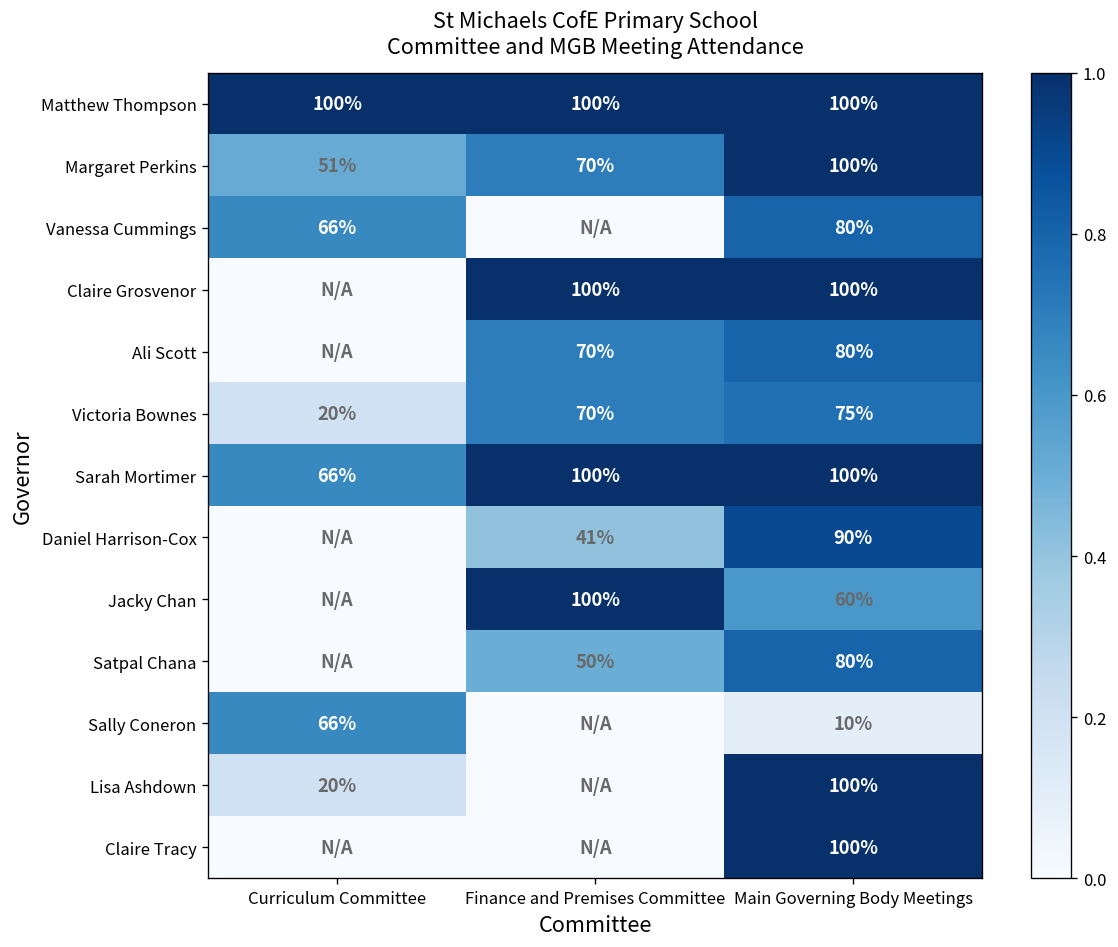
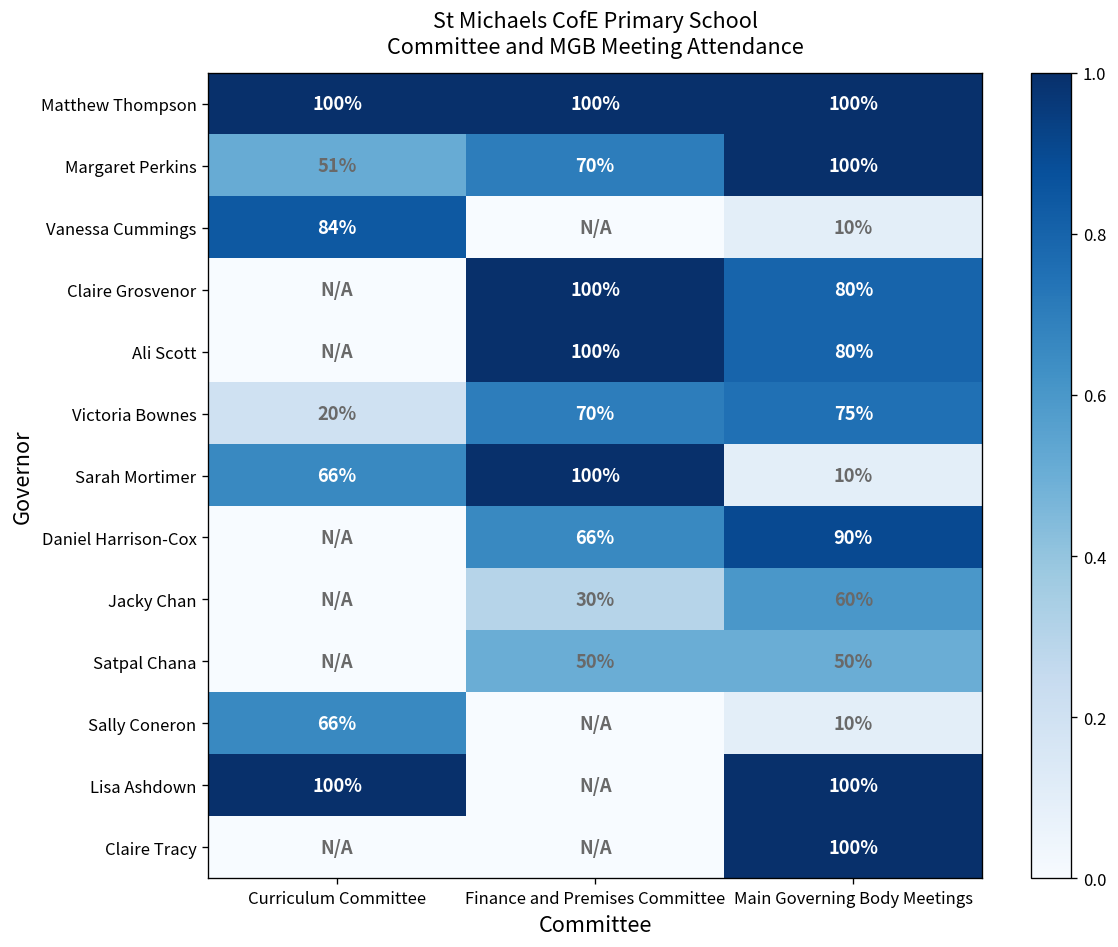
  {
    "Matthew Thompson": {
      "Curriculum Committee": "100%",
      "Finance and Premises Committee": "100%",
      "Main Governing Body Meetings": "100%"
    },
    "Margaret Perkins": {
      "Curriculum Committee": "51%",
      "Finance and Premises Committee": "70%",
      "Main Governing Body Meetings": "100%"
    },
    "Vanessa Cummings": {
-     "Curriculum Committee": "66%",
-     "Main Governing Body Meetings": "80%"
+     "Curriculum Committee": "84%",
+     "Main Governing Body Meetings": "10%"
    },
    "Claire Grosvenor": {
      "Finance and Premises Committee": "100%",
-     "Main Governing Body Meetings": "100%"
+     "Main Governing Body Meetings": "80%"
    },
    "Ali Scott": {
-     "Finance and Premises Committee": "70%",
+     "Finance and Premises Committee": "100%",
      "Main Governing Body Meetings": "80%"
    },
    "Victoria Bownes": {
      "Curriculum Committee": "20%",
      "Finance and Premises Committee": "70%",
      "Main Governing Body Meetings": "75%"
    },
    "Sarah Mortimer": {
      "Curriculum Committee": "66%",
      "Finance and Premises Committee": "100%",
-     "Main Governing Body Meetings": "100%"
+     "Main Governing Body Meetings": "10%"
    },
    "Daniel Harrison-Cox": {
-     "Finance and Premises Committee": "41%",
+     "Finance and Premises Committee": "66%",
      "Main Governing Body Meetings": "90%"
    },
    "Jacky Chan": {
-     "Finance and Premises Committee": "100%",
+     "Finance and Premises Committee": "30%",
      "Main Governing Body Meetings": "60%"
    },
    "Satpal Chana": {
      "Finance and Premises Committee": "50%",
-     "Main Governing Body Meetings": "80%"
+     "Main Governing Body Meetings": "50%"
    },
    "Sally Coneron": {
      "Curriculum Committee": "66%",
      "Main Governing Body Meetings": "10%"
    },
    "Lisa Ashdown": {
-     "Curriculum Committee": "20%",
+     "Curriculum Committee": "100%",
      "Main Governing Body Meetings": "100%"
    },
    "Claire Tracy": {
      "Main Governing Body Meetings": "100%"
    }
  }
